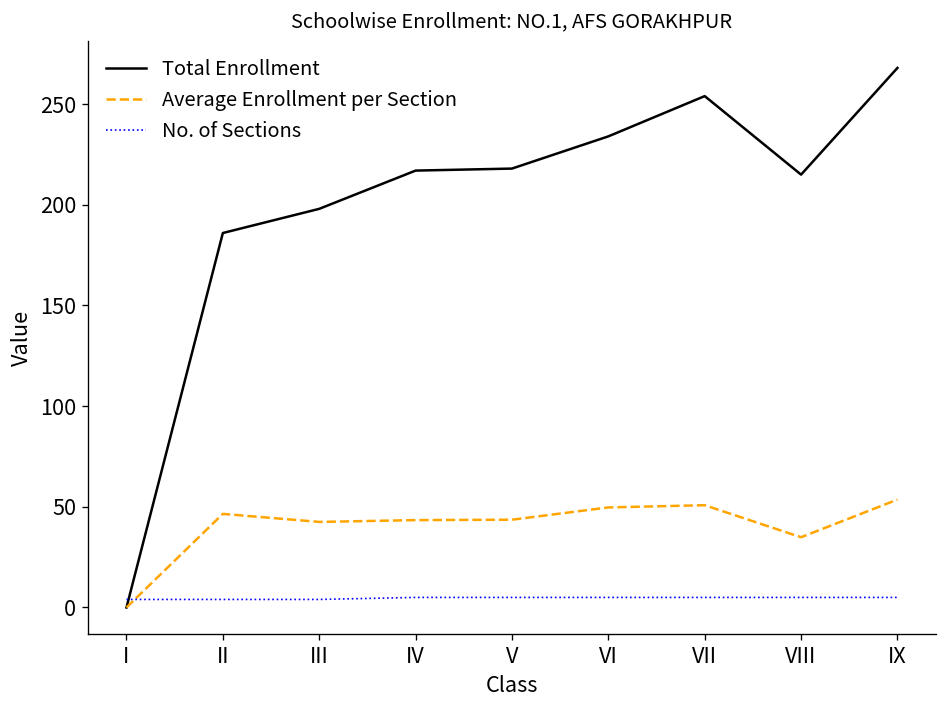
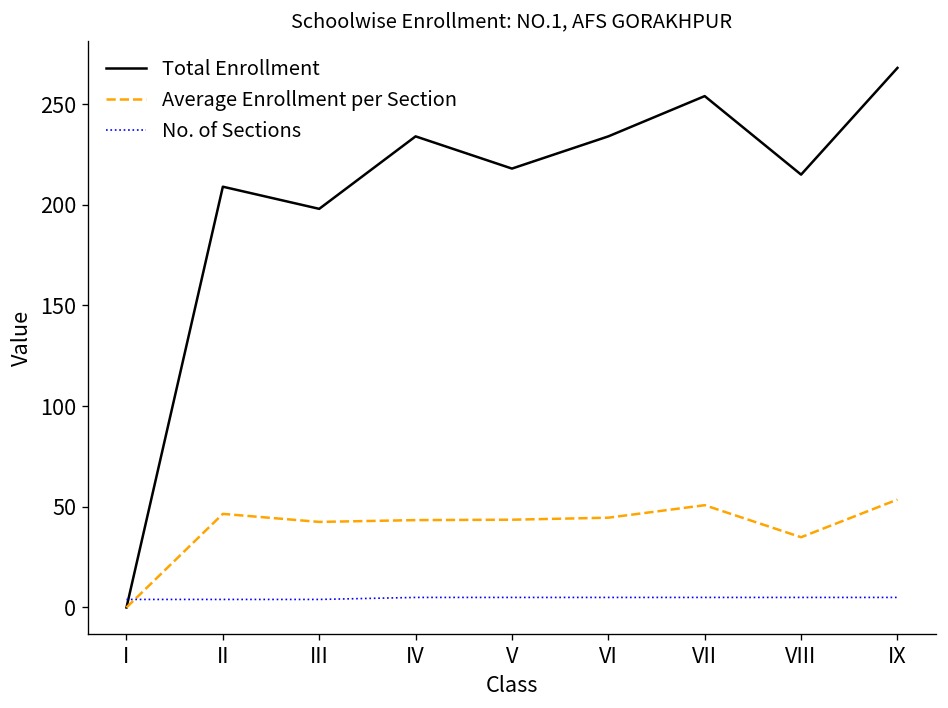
  {
    "Total Enrollment": {
-     "II": 186,
+     "II": 209,
      "III": 198,
-     "IV": 217,
+     "IV": 234,
      "V": 218,
      "VI": 234,
      "VII": 254,
      "VIII": 215,
      "IX": 268
    },
    "Average Enrollment per Section": {
      "II": 47,
      "III": 43,
      "IV": 43,
      "V": 44,
-     "VI": 50,
+     "VI": 45,
      "VII": 51,
      "VIII": 35,
      "IX": 54
    },
    "No. of Sections": {
      "I": 4,
      "II": 4,
      "III": 4,
      "IV": 5,
      "V": 5,
      "VI": 5,
      "VII": 5,
      "VIII": 5,
      "IX": 5
    }
  }
